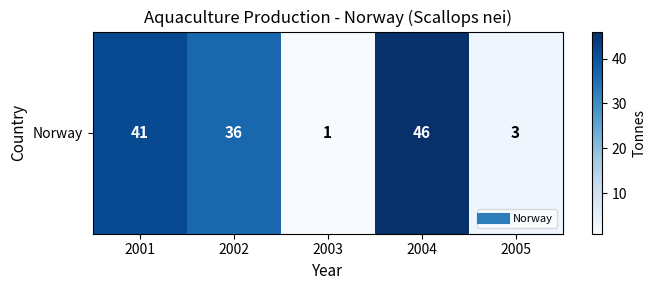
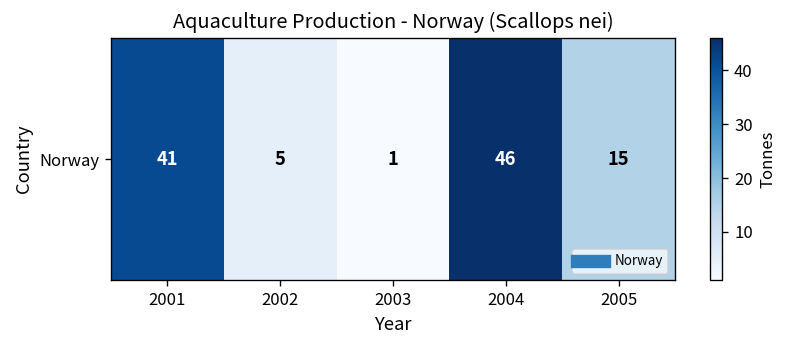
  {
    "Norway": {
      "2001": 41,
-     "2002": 36,
+     "2002": 5,
      "2003": 1,
      "2004": 46,
-     "2005": 3
+     "2005": 15
    }
  }
